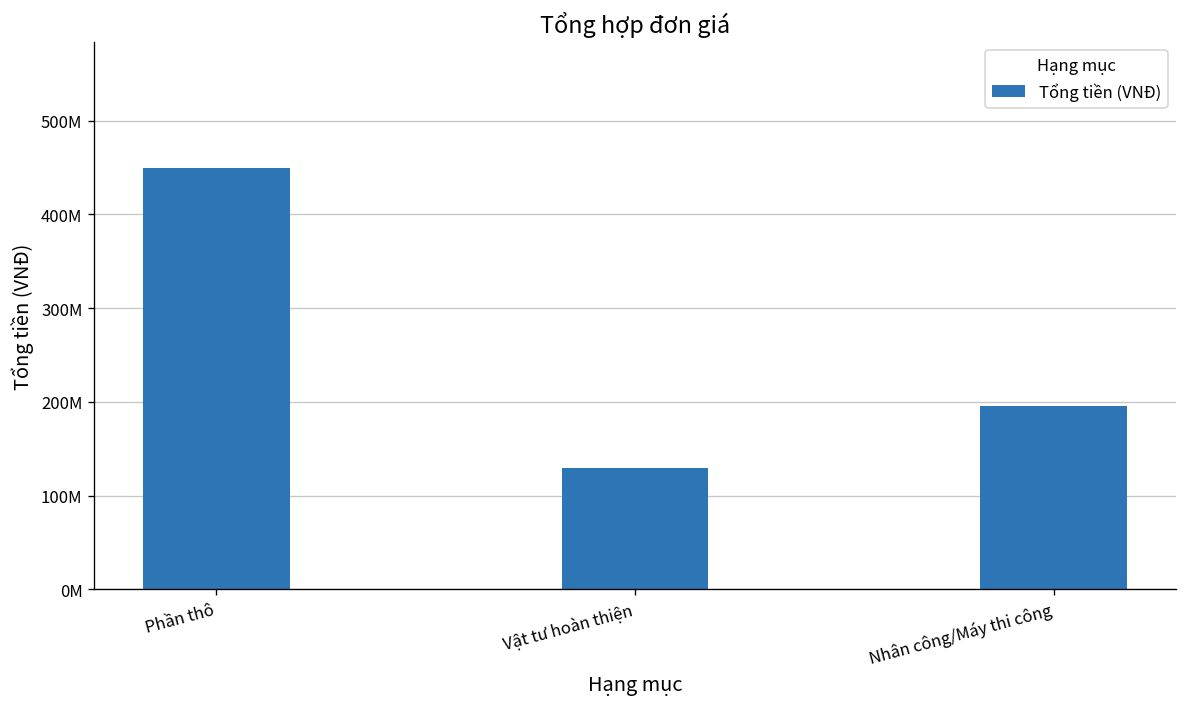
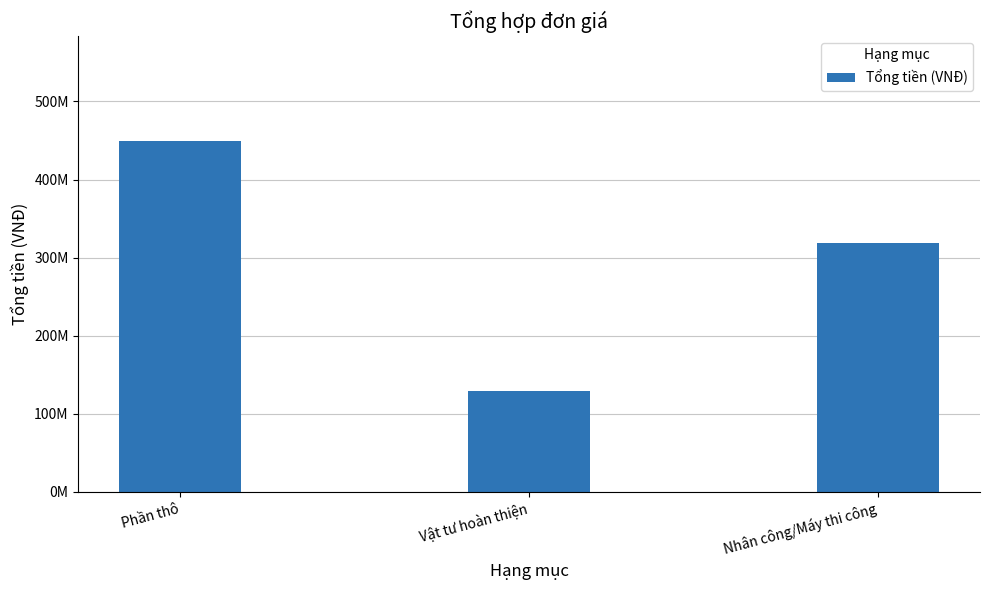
  {
    "Phần thô": 450000000,
    "Vật tư hoàn thiện": 130000000,
-   "Nhân công/Máy thi công": 200000000
+   "Nhân công/Máy thi công": 320000000
  }
